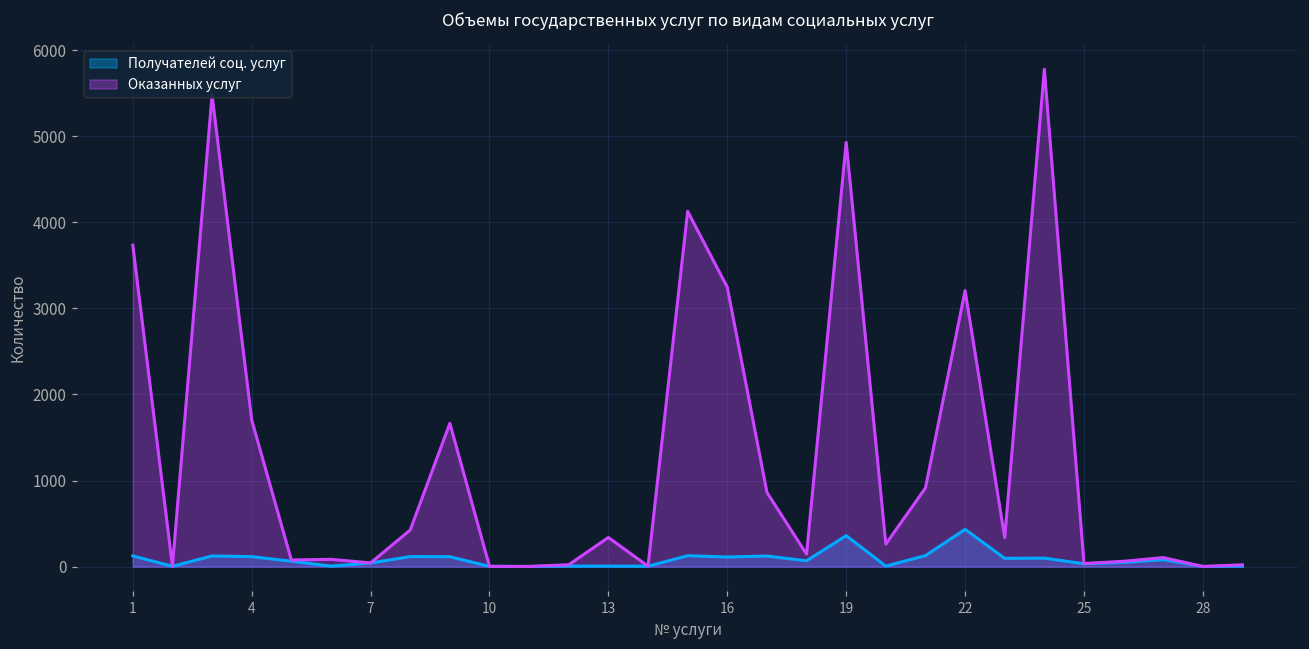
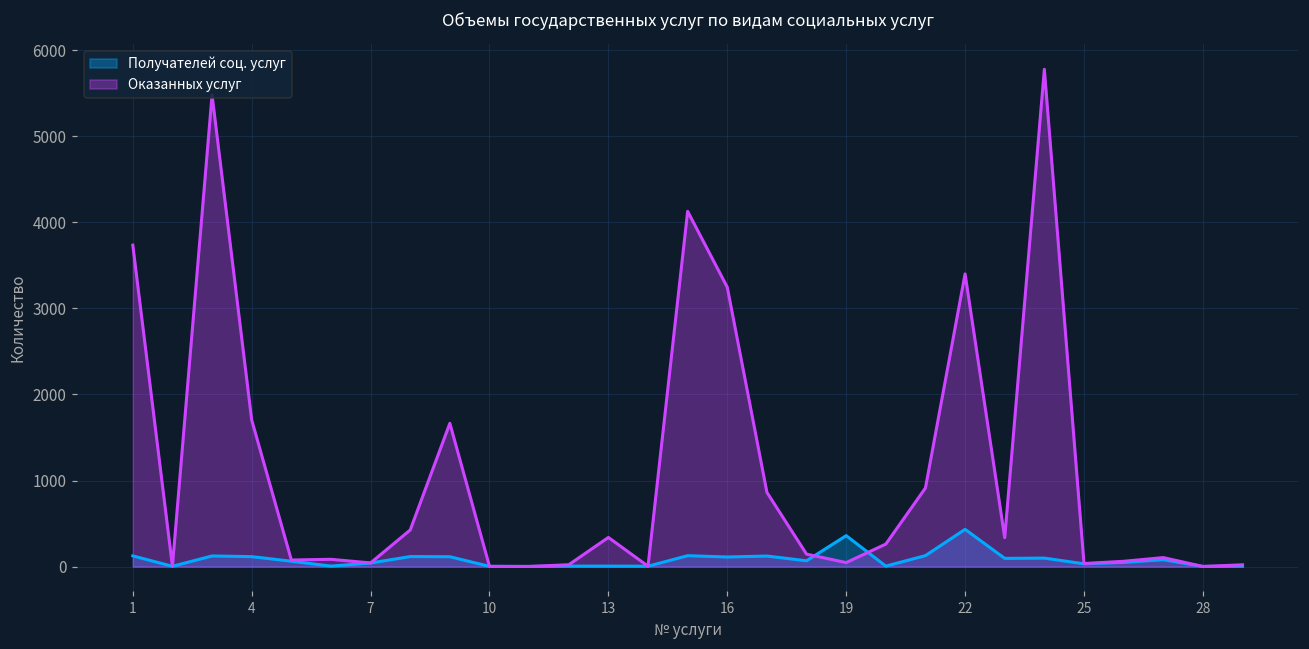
  {
    "Получателей соц. услуг": {
      "1": 100,
      "4": 100,
      "13": 0,
      "16": 100,
      "19": 400,
      "22": 400
    },
    "Оказанных услуг": {
      "1": 3700,
      "4": 1700,
      "13": 300,
      "16": 3200,
-     "19": 4900,
-     "22": 3200
+     "19": 0,
+     "22": 3400
    }
  }
